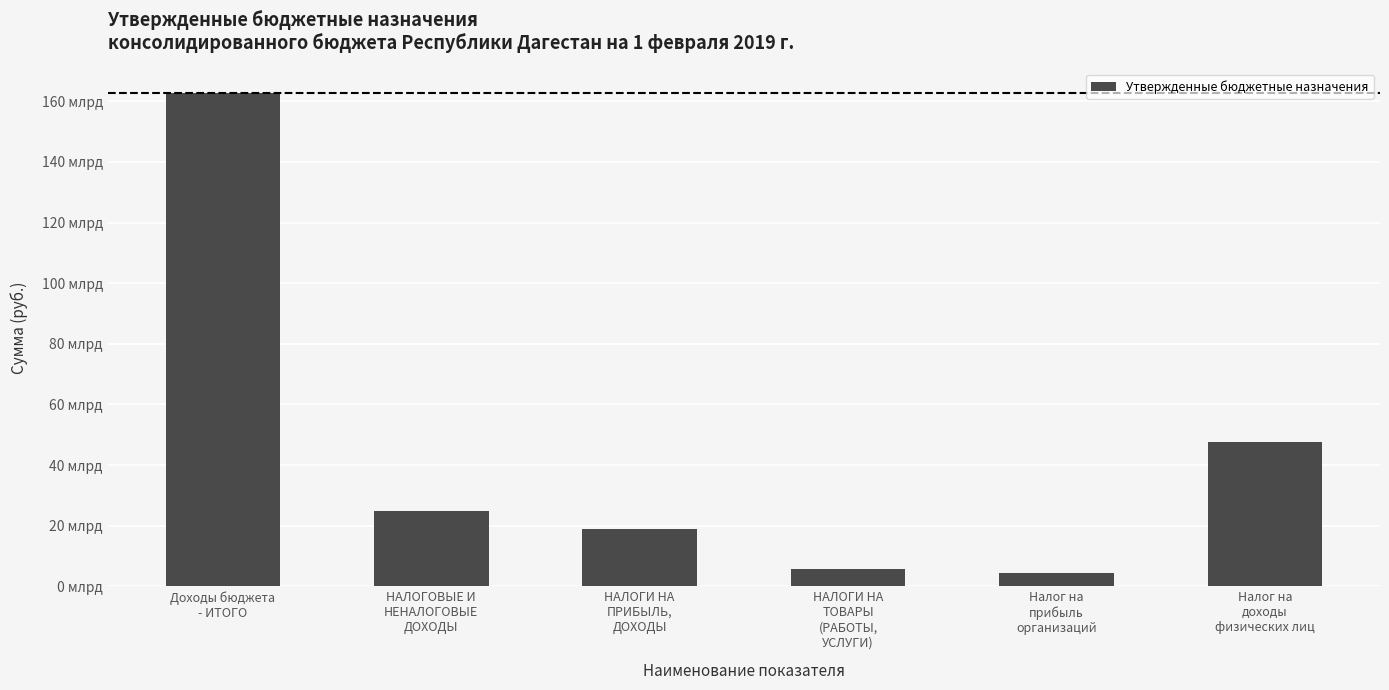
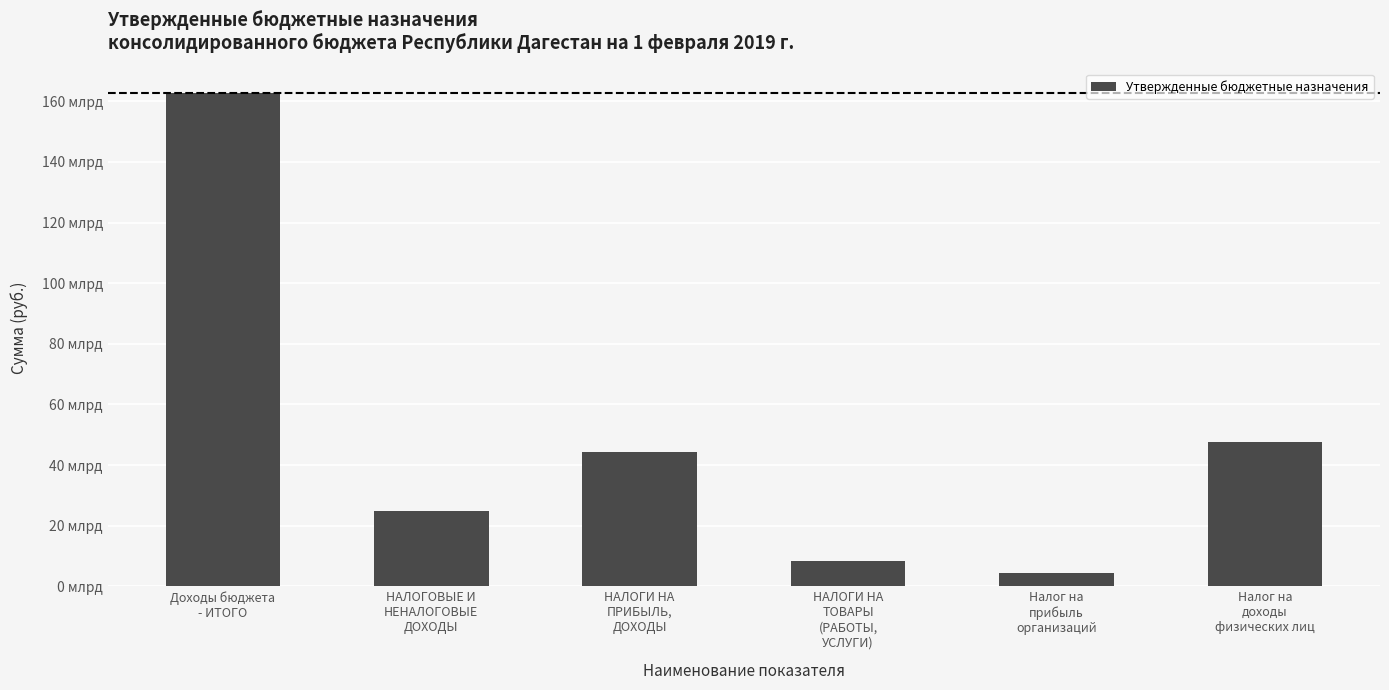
  {
    "Доходы бюджета - ИТОГО": "163 млрд",
    "НАЛОГОВЫЕ И НЕНАЛОГОВЫЕ ДОХОДЫ": "25 млрд",
-   "НАЛОГИ НА ПРИБЫЛЬ, ДОХОДЫ": "19 млрд",
-   "НАЛОГИ НА ТОВАРЫ (РАБОТЫ, УСЛУГИ)": "6 млрд",
+   "НАЛОГИ НА ПРИБЫЛЬ, ДОХОДЫ": "44 млрд",
+   "НАЛОГИ НА ТОВАРЫ (РАБОТЫ, УСЛУГИ)": "8 млрд",
    "Налог на прибыль организаций": "4 млрд",
    "Налог на доходы физических лиц": "48 млрд"
  }
